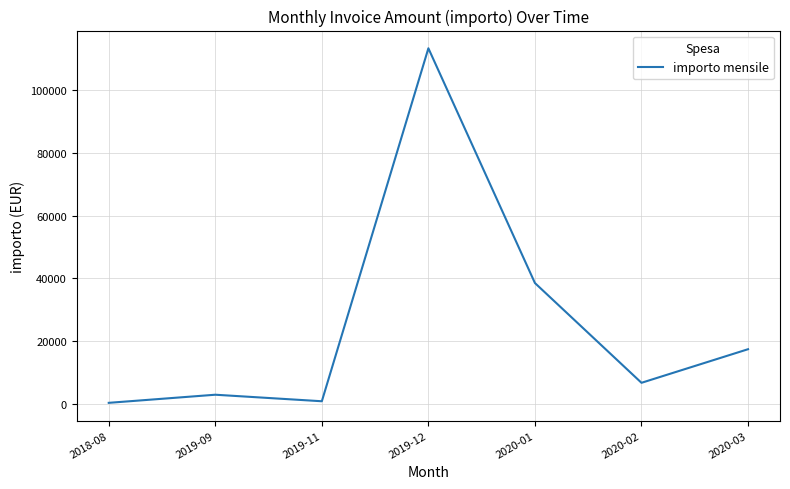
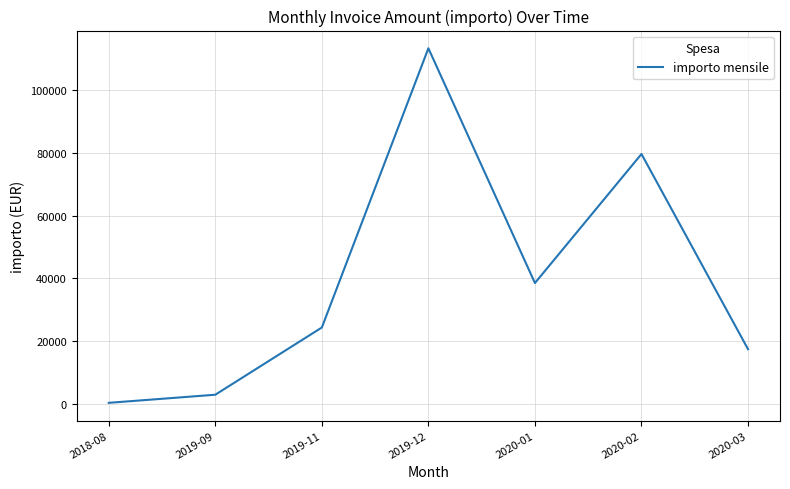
  {
    "2018-08": 0,
    "2019-09": 3000,
-   "2019-11": 1000,
+   "2019-11": 24000,
    "2019-12": 113000,
    "2020-01": 39000,
-   "2020-02": 7000,
+   "2020-02": 80000,
    "2020-03": 17000
  }
